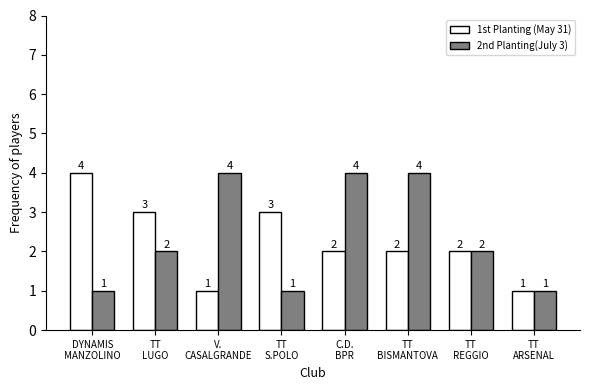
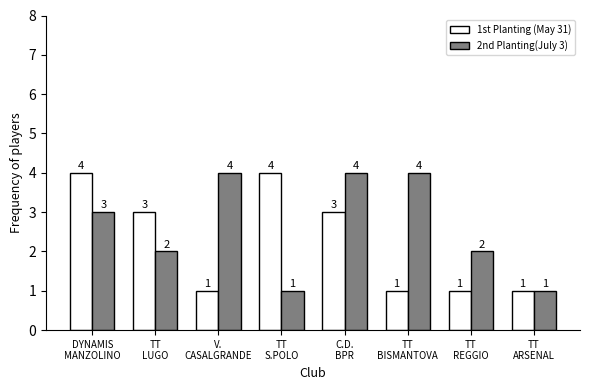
  {
    "1st Planting (May 31)": {
      "DYNAMIS MANZOLINO": 4,
      "TT LUGO": 3,
      "V. CASALGRANDE": 1,
-     "TT S.POLO": 3,
-     "C.D. BPR": 2,
-     "TT BISMANTOVA": 2,
-     "TT REGGIO": 2,
+     "TT S.POLO": 4,
+     "C.D. BPR": 3,
+     "TT BISMANTOVA": 1,
+     "TT REGGIO": 1,
      "TT ARSENAL": 1
    },
    "2nd Planting(July 3)": {
-     "DYNAMIS MANZOLINO": 1,
+     "DYNAMIS MANZOLINO": 3,
      "TT LUGO": 2,
      "V. CASALGRANDE": 4,
      "TT S.POLO": 1,
      "C.D. BPR": 4,
      "TT BISMANTOVA": 4,
      "TT REGGIO": 2,
      "TT ARSENAL": 1
    }
  }
